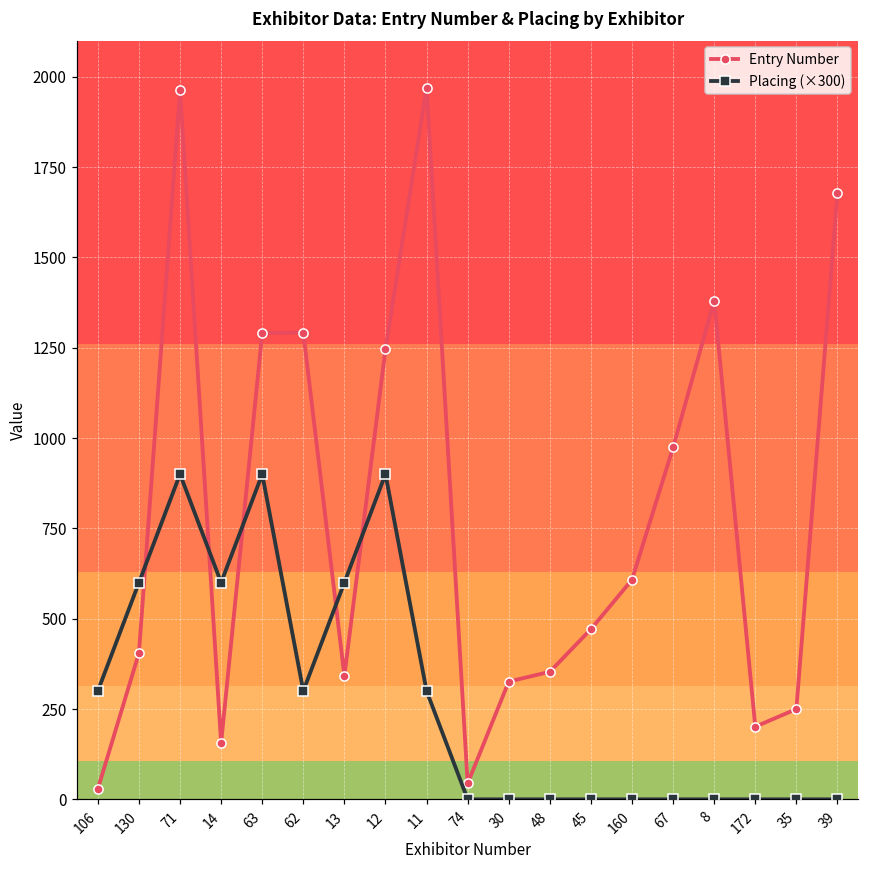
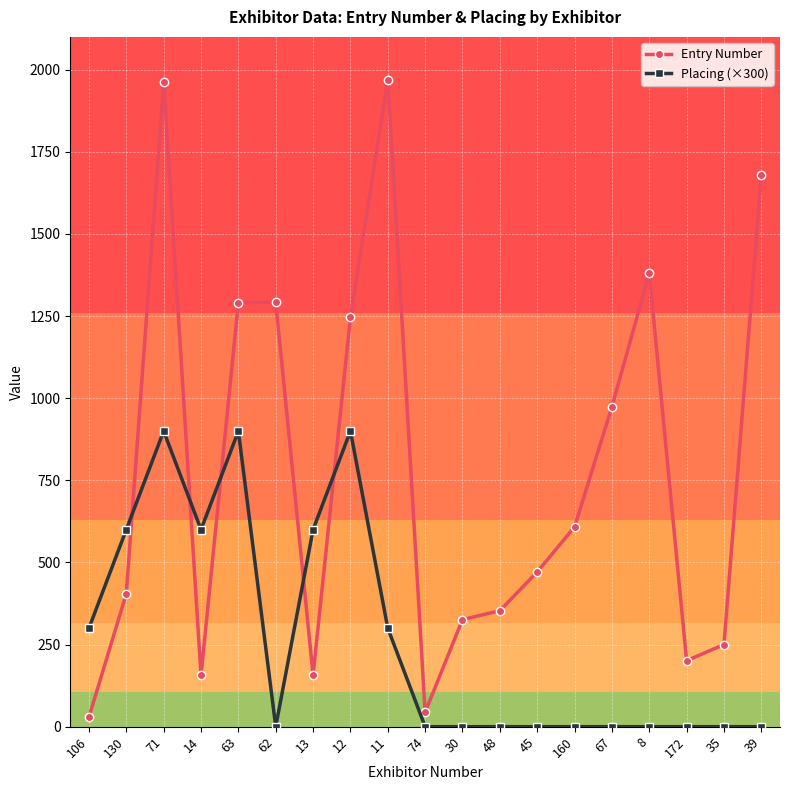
  {
    "Entry Number": {
      "106": 30,
      "130": 410,
      "71": 1960,
      "14": 160,
      "63": 1290,
      "62": 1290,
-     "13": 340,
+     "13": 160,
      "12": 1250,
      "11": 1970,
      "74": 40,
      "30": 330,
      "48": 350,
      "45": 470,
      "160": 610,
      "67": 970,
      "8": 1380,
      "172": 200,
      "35": 250,
      "39": 1680
    },
    "Placing (×300)": {
      "106": 300,
      "130": 600,
      "71": 900,
      "14": 600,
      "63": 900,
-     "62": 300,
+     "62": 0,
      "13": 600,
      "12": 900,
      "11": 300,
      "74": 0,
      "30": 0,
      "48": 0,
      "45": 0,
      "160": 0,
      "67": 0,
      "8": 0,
      "172": 0,
      "35": 0,
      "39": 0
    }
  }
